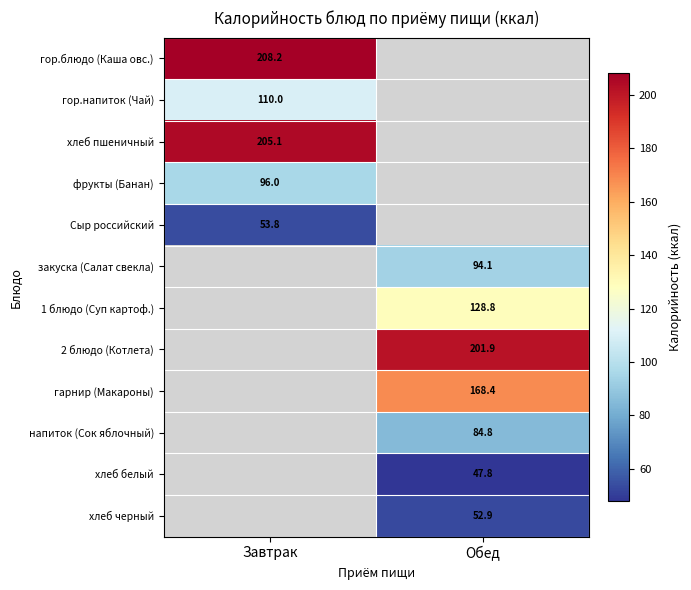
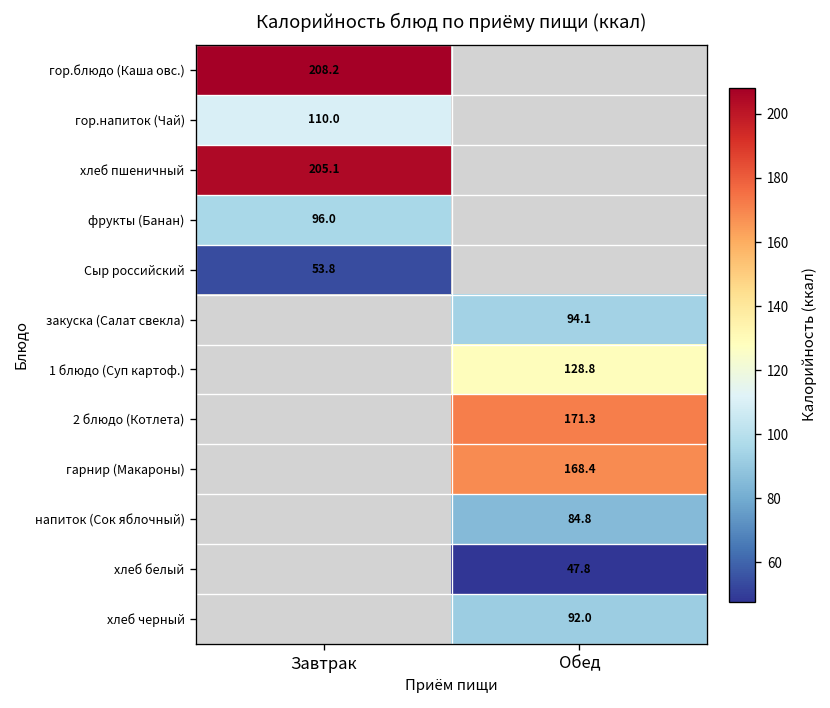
  {
    "гор.блюдо (Каша овс.)": {
      "Завтрак": 208.2
    },
    "гор.напиток (Чай)": {
      "Завтрак": 110.0
    },
    "хлеб пшеничный": {
      "Завтрак": 205.1
    },
    "фрукты (Банан)": {
      "Завтрак": 96.0
    },
    "Сыр российский": {
      "Завтрак": 53.8
    },
    "закуска (Салат свекла)": {
      "Обед": 94.1
    },
    "1 блюдо (Суп картоф.)": {
      "Обед": 128.8
    },
    "2 блюдо (Котлета)": {
-     "Обед": 201.9
+     "Обед": 171.3
    },
    "гарнир (Макароны)": {
      "Обед": 168.4
    },
    "напиток (Сок яблочный)": {
      "Обед": 84.8
    },
    "хлеб белый": {
      "Обед": 47.8
    },
    "хлеб черный": {
-     "Обед": 52.9
+     "Обед": 92.0
    }
  }
